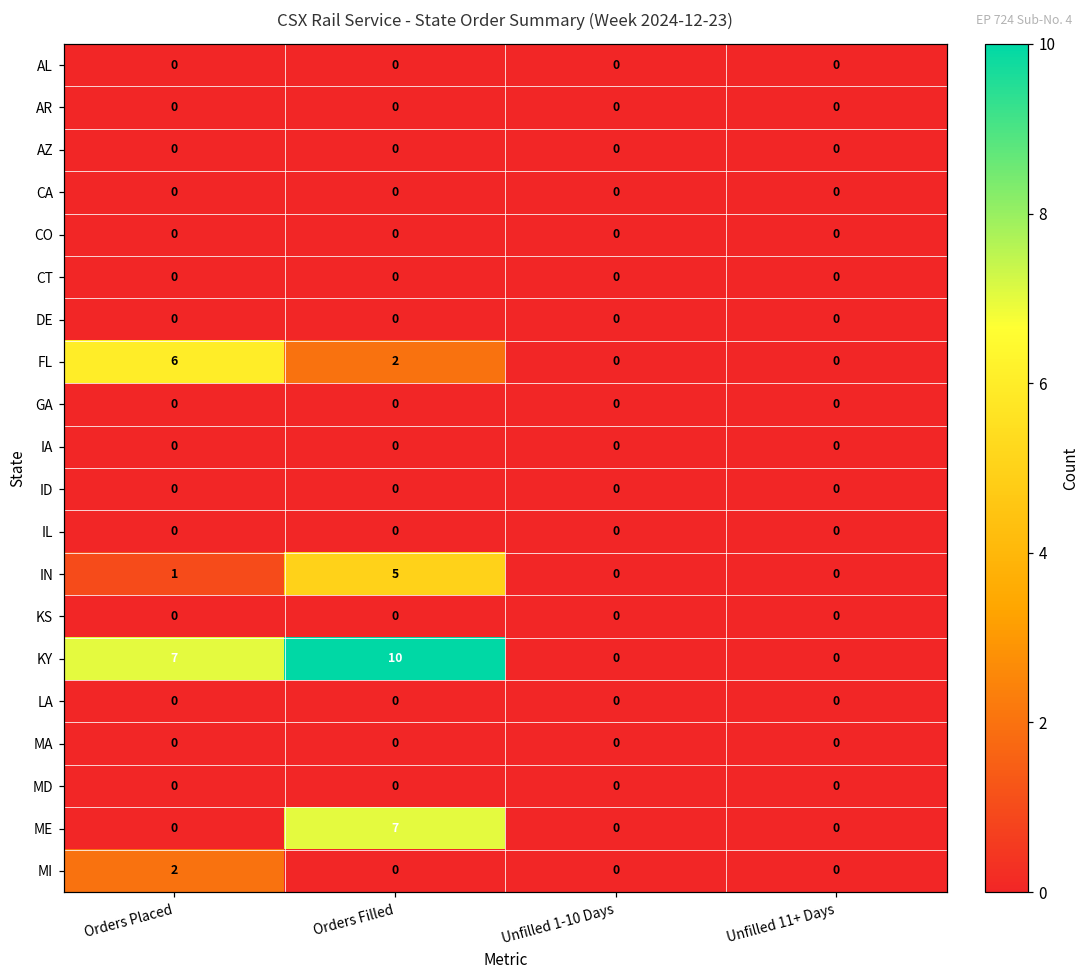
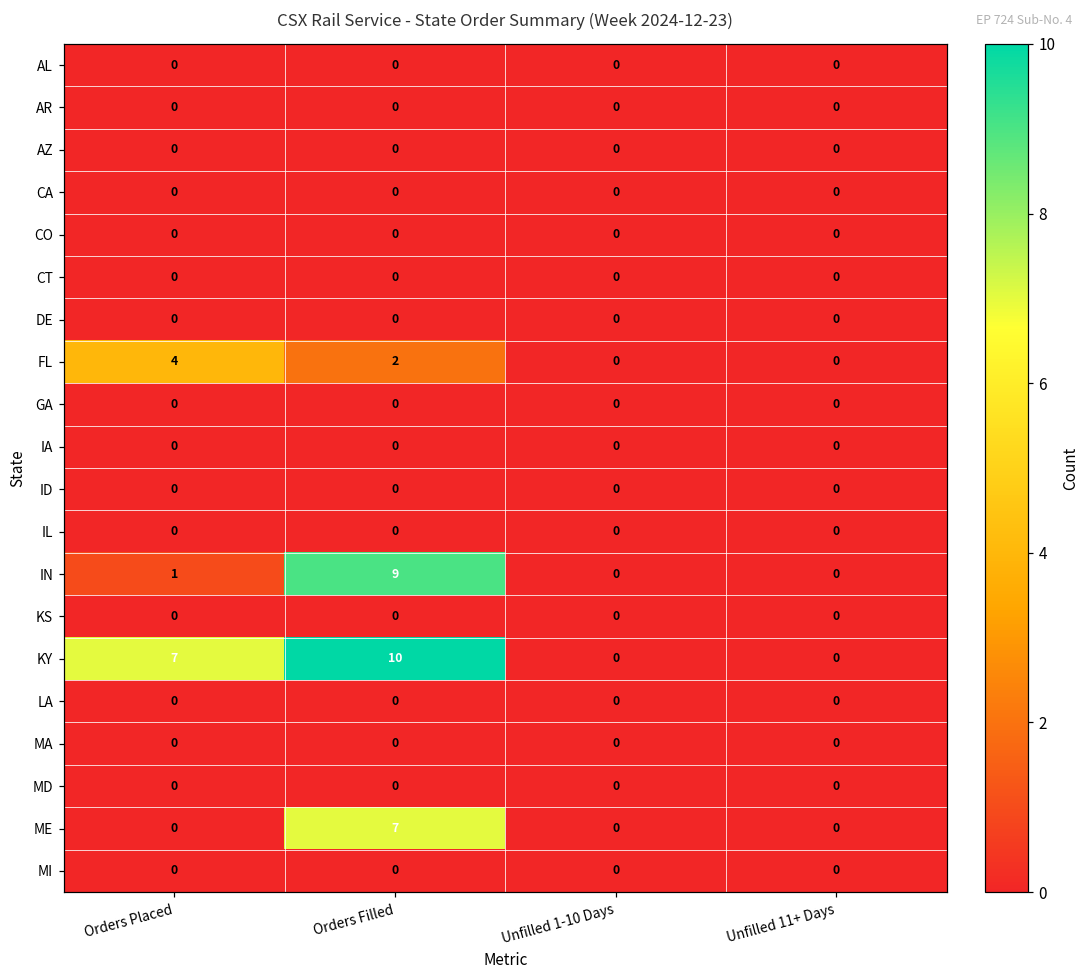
  {
    "AL": {
      "Orders Placed": 0,
      "Orders Filled": 0,
      "Unfilled 1-10 Days": 0,
      "Unfilled 11+ Days": 0
    },
    "AR": {
      "Orders Placed": 0,
      "Orders Filled": 0,
      "Unfilled 1-10 Days": 0,
      "Unfilled 11+ Days": 0
    },
    "AZ": {
      "Orders Placed": 0,
      "Orders Filled": 0,
      "Unfilled 1-10 Days": 0,
      "Unfilled 11+ Days": 0
    },
    "CA": {
      "Orders Placed": 0,
      "Orders Filled": 0,
      "Unfilled 1-10 Days": 0,
      "Unfilled 11+ Days": 0
    },
    "CO": {
      "Orders Placed": 0,
      "Orders Filled": 0,
      "Unfilled 1-10 Days": 0,
      "Unfilled 11+ Days": 0
    },
    "CT": {
      "Orders Placed": 0,
      "Orders Filled": 0,
      "Unfilled 1-10 Days": 0,
      "Unfilled 11+ Days": 0
    },
    "DE": {
      "Orders Placed": 0,
      "Orders Filled": 0,
      "Unfilled 1-10 Days": 0,
      "Unfilled 11+ Days": 0
    },
    "FL": {
-     "Orders Placed": 6,
+     "Orders Placed": 4,
      "Orders Filled": 2,
      "Unfilled 1-10 Days": 0,
      "Unfilled 11+ Days": 0
    },
    "GA": {
      "Orders Placed": 0,
      "Orders Filled": 0,
      "Unfilled 1-10 Days": 0,
      "Unfilled 11+ Days": 0
    },
    "IA": {
      "Orders Placed": 0,
      "Orders Filled": 0,
      "Unfilled 1-10 Days": 0,
      "Unfilled 11+ Days": 0
    },
    "ID": {
      "Orders Placed": 0,
      "Orders Filled": 0,
      "Unfilled 1-10 Days": 0,
      "Unfilled 11+ Days": 0
    },
    "IL": {
      "Orders Placed": 0,
      "Orders Filled": 0,
      "Unfilled 1-10 Days": 0,
      "Unfilled 11+ Days": 0
    },
    "IN": {
      "Orders Placed": 1,
-     "Orders Filled": 5,
+     "Orders Filled": 9,
      "Unfilled 1-10 Days": 0,
      "Unfilled 11+ Days": 0
    },
    "KS": {
      "Orders Placed": 0,
      "Orders Filled": 0,
      "Unfilled 1-10 Days": 0,
      "Unfilled 11+ Days": 0
    },
    "KY": {
      "Orders Placed": 7,
      "Orders Filled": 10,
      "Unfilled 1-10 Days": 0,
      "Unfilled 11+ Days": 0
    },
    "LA": {
      "Orders Placed": 0,
      "Orders Filled": 0,
      "Unfilled 1-10 Days": 0,
      "Unfilled 11+ Days": 0
    },
    "MA": {
      "Orders Placed": 0,
      "Orders Filled": 0,
      "Unfilled 1-10 Days": 0,
      "Unfilled 11+ Days": 0
    },
    "MD": {
      "Orders Placed": 0,
      "Orders Filled": 0,
      "Unfilled 1-10 Days": 0,
      "Unfilled 11+ Days": 0
    },
    "ME": {
      "Orders Placed": 0,
      "Orders Filled": 7,
      "Unfilled 1-10 Days": 0,
      "Unfilled 11+ Days": 0
    },
    "MI": {
-     "Orders Placed": 2,
+     "Orders Placed": 0,
      "Orders Filled": 0,
      "Unfilled 1-10 Days": 0,
      "Unfilled 11+ Days": 0
    }
  }
